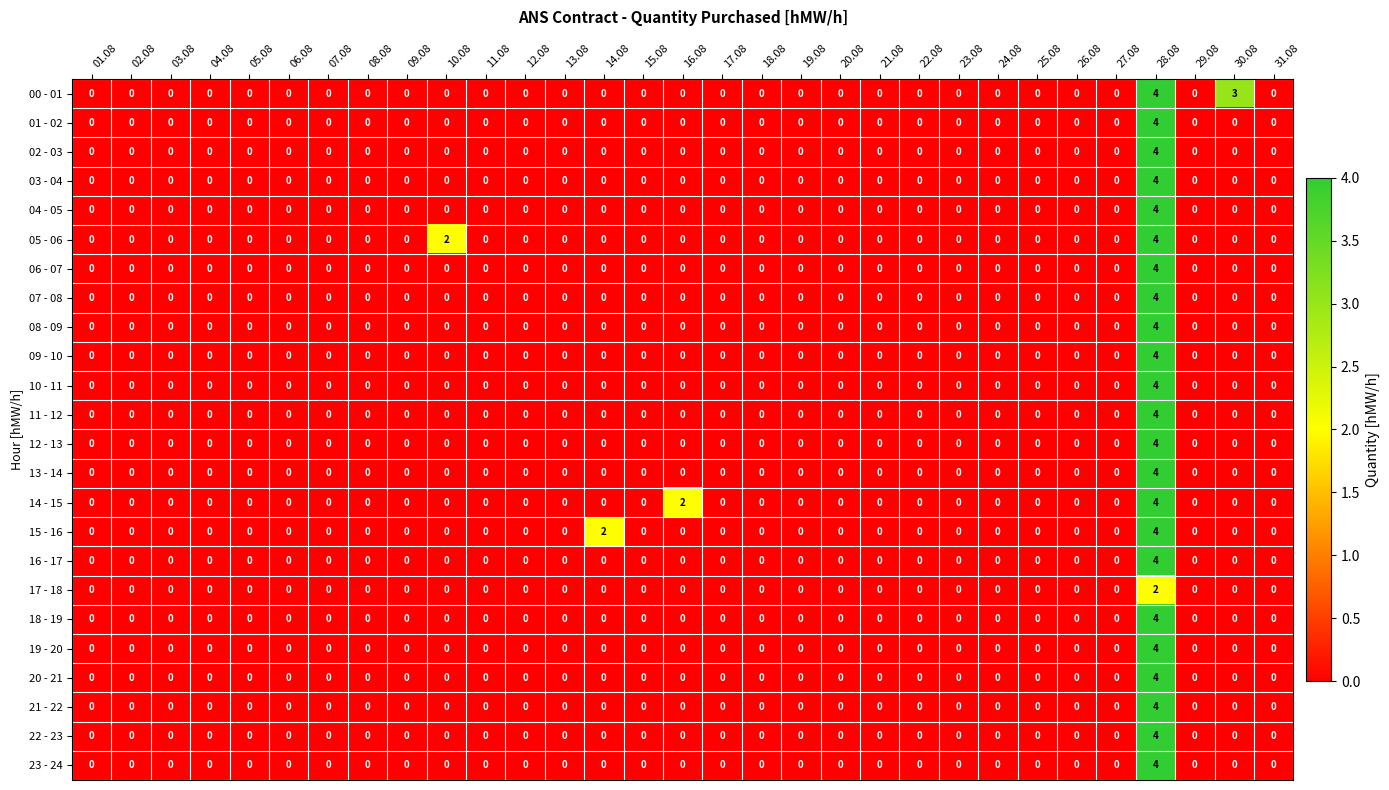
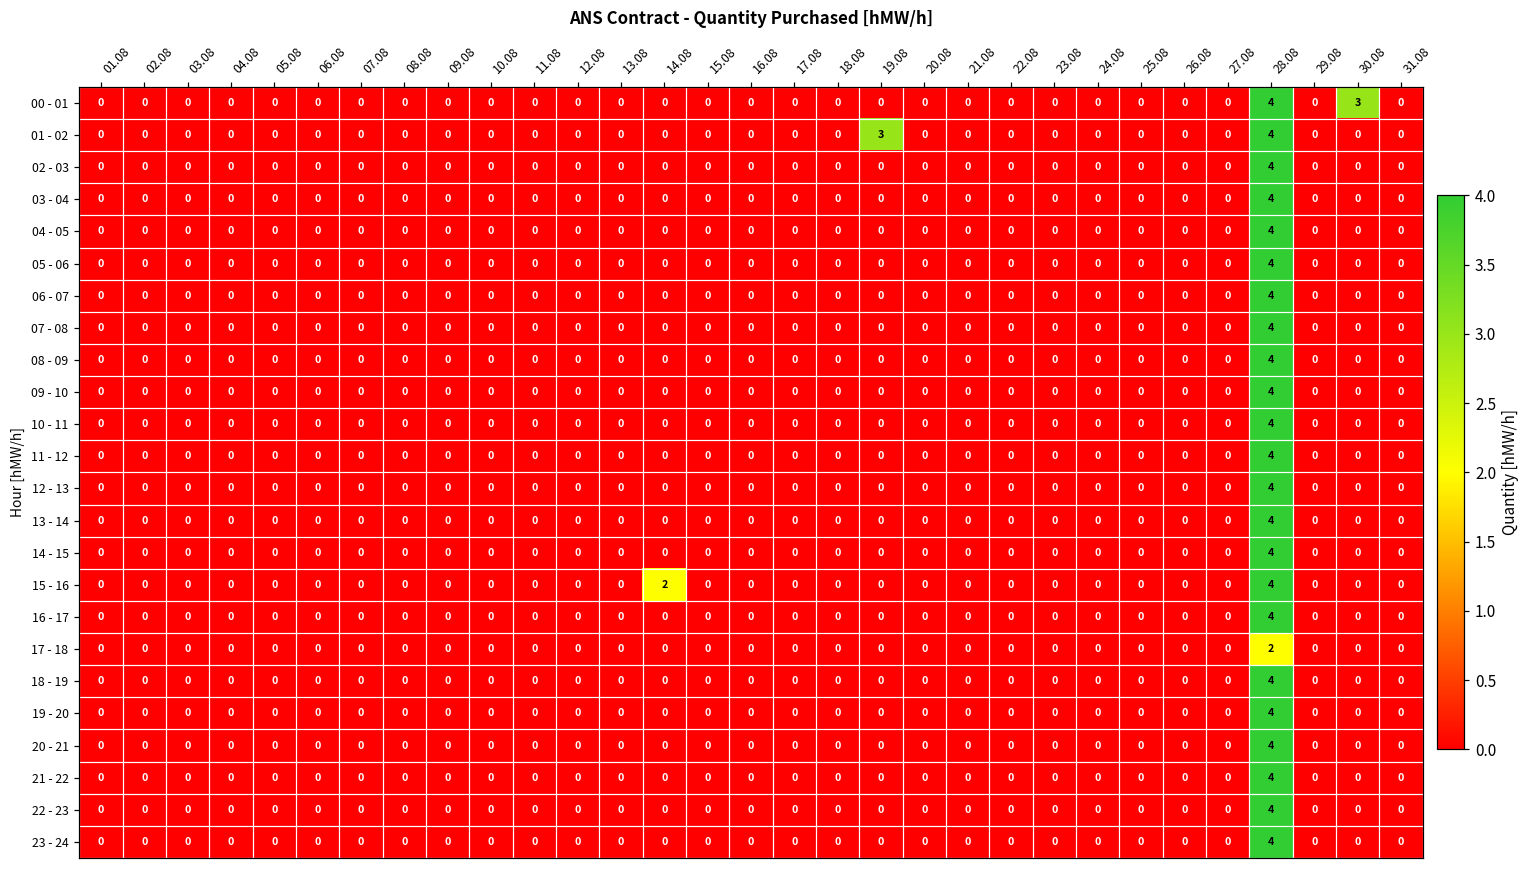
  {
    "01 - 02": {
      "01.08": 0,
      "02.08": 0,
      "03.08": 0,
      "04.08": 0,
      "05.08": 0,
      "06.08": 0,
      "07.08": 0,
      "08.08": 0,
      "09.08": 0,
      "10.08": 0,
      "11.08": 0,
      "12.08": 0,
      "13.08": 0,
      "14.08": 0,
      "15.08": 0,
      "16.08": 0,
      "17.08": 0,
      "18.08": 0,
-     "19.08": 0,
+     "19.08": 3,
      "20.08": 0,
      "21.08": 0,
      "22.08": 0,
      "23.08": 0,
      "24.08": 0,
      "25.08": 0,
      "26.08": 0,
      "27.08": 0,
      "28.08": 4,
      "29.08": 0,
      "30.08": 0,
      "31.08": 0
    },
    "05 - 06": {
      "01.08": 0,
      "02.08": 0,
      "03.08": 0,
      "04.08": 0,
      "05.08": 0,
      "06.08": 0,
      "07.08": 0,
      "08.08": 0,
      "09.08": 0,
-     "10.08": 2,
+     "10.08": 0,
      "11.08": 0,
      "12.08": 0,
      "13.08": 0,
      "14.08": 0,
      "15.08": 0,
      "16.08": 0,
      "17.08": 0,
      "18.08": 0,
      "19.08": 0,
      "20.08": 0,
      "21.08": 0,
      "22.08": 0,
      "23.08": 0,
      "24.08": 0,
      "25.08": 0,
      "26.08": 0,
      "27.08": 0,
      "28.08": 4,
      "29.08": 0,
      "30.08": 0,
      "31.08": 0
    },
    "14 - 15": {
      "01.08": 0,
      "02.08": 0,
      "03.08": 0,
      "04.08": 0,
      "05.08": 0,
      "06.08": 0,
      "07.08": 0,
      "08.08": 0,
      "09.08": 0,
      "10.08": 0,
      "11.08": 0,
      "12.08": 0,
      "13.08": 0,
      "14.08": 0,
      "15.08": 0,
-     "16.08": 2,
+     "16.08": 0,
      "17.08": 0,
      "18.08": 0,
      "19.08": 0,
      "20.08": 0,
      "21.08": 0,
      "22.08": 0,
      "23.08": 0,
      "24.08": 0,
      "25.08": 0,
      "26.08": 0,
      "27.08": 0,
      "28.08": 4,
      "29.08": 0,
      "30.08": 0,
      "31.08": 0
    }
  }
